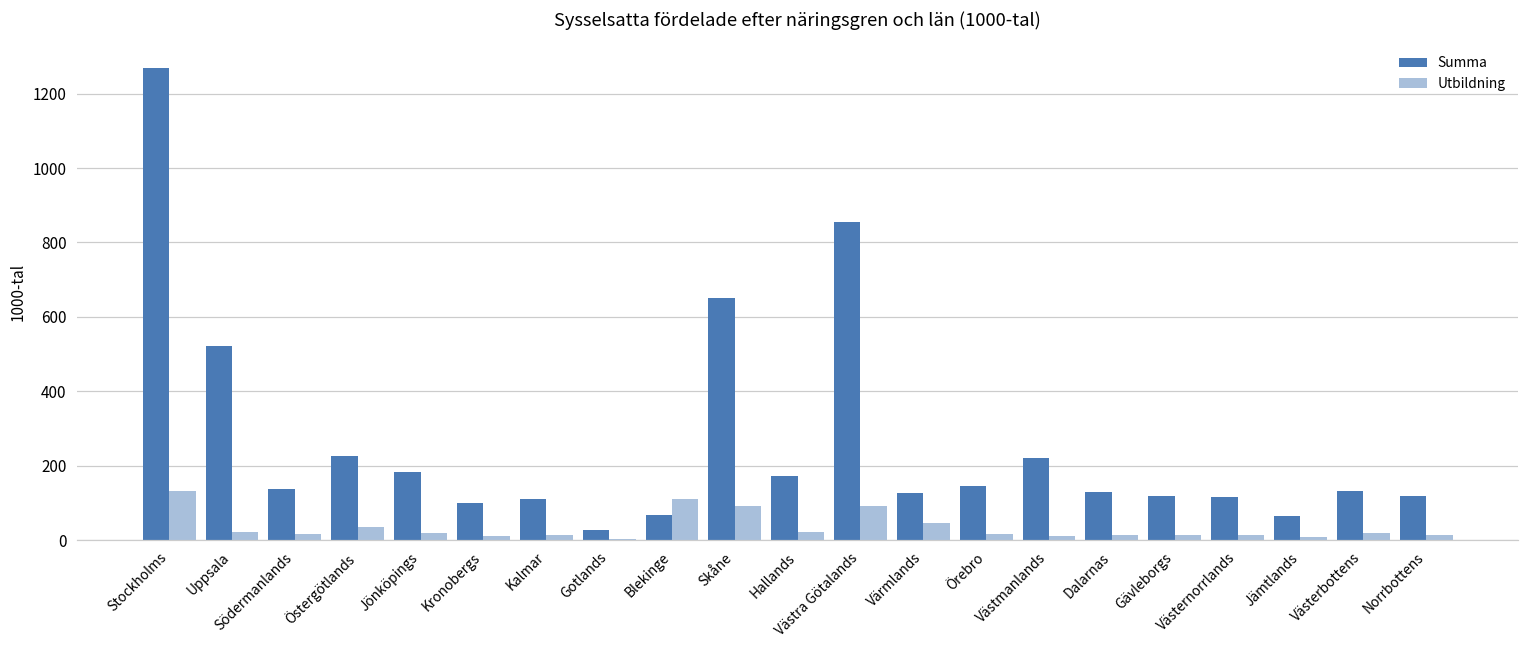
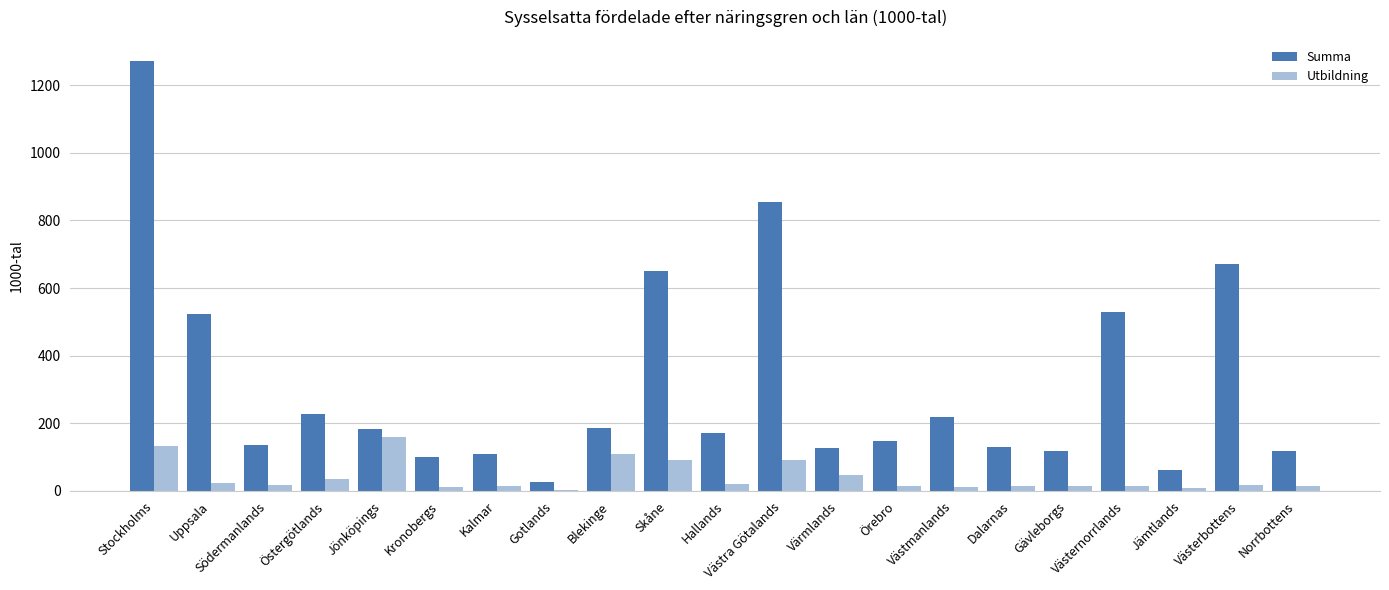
  {
    "Summa": {
      "Stockholms": 1270,
      "Uppsala": 520,
      "Södermanlands": 140,
      "Östergötlands": 230,
      "Jönköpings": 180,
      "Kronobergs": 100,
      "Kalmar": 110,
      "Gotlands": 30,
-     "Blekinge": 70,
+     "Blekinge": 190,
      "Skåne": 650,
      "Hallands": 170,
      "Västra Götalands": 860,
      "Värmlands": 130,
      "Örebro": 150,
      "Västmanlands": 220,
      "Dalarnas": 130,
      "Gävleborgs": 120,
-     "Västernorrlands": 120,
+     "Västernorrlands": 530,
      "Jämtlands": 60,
-     "Västerbottens": 130,
+     "Västerbottens": 670,
      "Norrbottens": 120
    },
    "Utbildning": {
      "Stockholms": 130,
      "Uppsala": 20,
      "Södermanlands": 20,
      "Östergötlands": 30,
-     "Jönköpings": 20,
+     "Jönköpings": 160,
      "Kronobergs": 10,
      "Kalmar": 10,
      "Blekinge": 110,
      "Skåne": 90,
      "Hallands": 20,
      "Västra Götalands": 90,
      "Värmlands": 50,
      "Örebro": 20,
      "Västmanlands": 10,
      "Dalarnas": 10,
      "Gävleborgs": 10,
      "Västernorrlands": 10,
      "Jämtlands": 10,
      "Västerbottens": 20,
      "Norrbottens": 10
    }
  }
